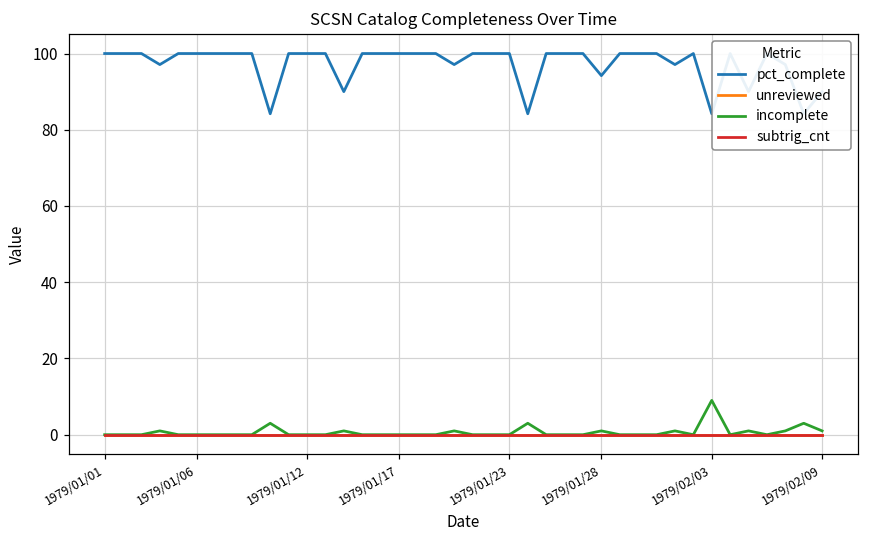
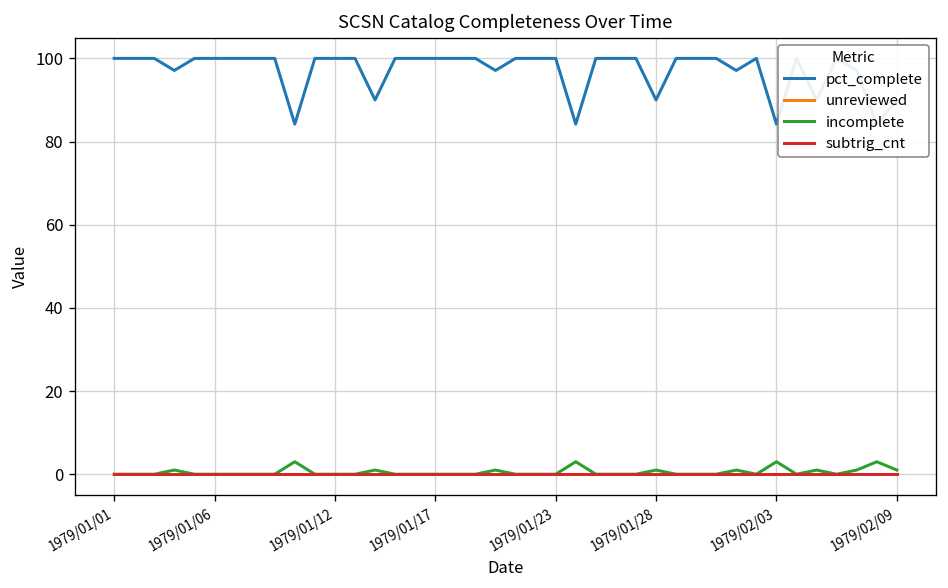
  {
    "pct_complete": {
      "1979/01/01": 100,
      "1979/01/06": 100,
      "1979/01/12": 100,
      "1979/01/17": 100,
      "1979/01/23": 100,
-     "1979/01/28": 94,
+     "1979/01/28": 90,
      "1979/02/03": 84
    },
    "subtrig_cnt": {
      "1979/01/28": 0,
      "1979/02/03": 0,
      "1979/02/09": 0
    },
    "incomplete": {
      "1979/01/28": 1,
-     "1979/02/03": 9,
+     "1979/02/03": 3,
      "1979/02/09": 1
    }
  }
